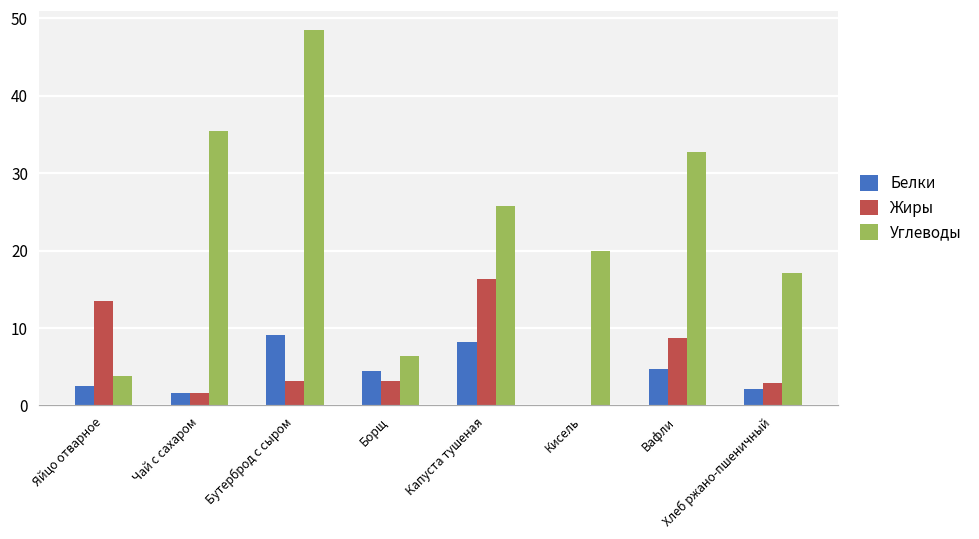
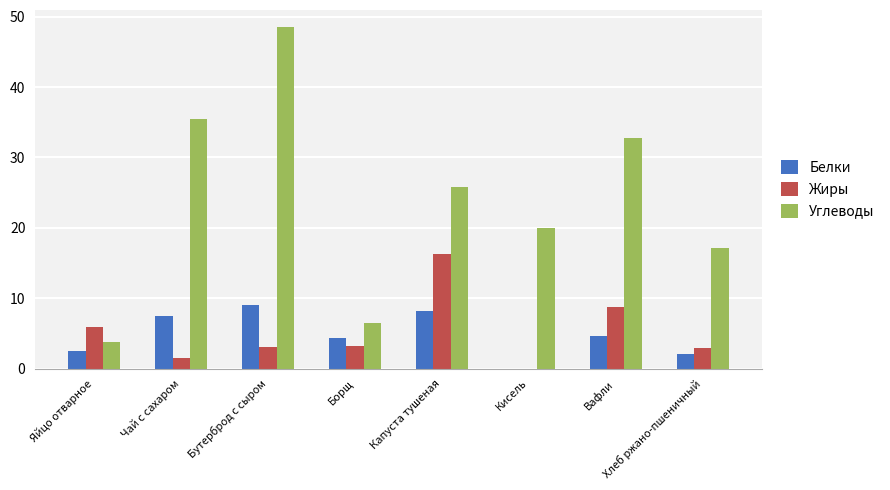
  {
    "Белки": {
      "Яйцо отварное": 3,
-     "Чай с сахаром": 2,
+     "Чай с сахаром": 7,
      "Бутерброд с сыром": 9,
      "Борщ": 4,
      "Капуста тушеная": 8,
      "Кисель": 0,
      "Вафли": 5,
      "Хлеб ржано-пшеничный": 2
    },
    "Жиры": {
-     "Яйцо отварное": 14,
+     "Яйцо отварное": 6,
      "Чай с сахаром": 2,
      "Бутерброд с сыром": 3,
      "Борщ": 3,
      "Капуста тушеная": 16,
      "Кисель": 0,
      "Вафли": 9,
      "Хлеб ржано-пшеничный": 3
    },
    "Углеводы": {
      "Яйцо отварное": 4,
      "Чай с сахаром": 35,
      "Бутерброд с сыром": 49,
      "Борщ": 6,
      "Капуста тушеная": 26,
      "Кисель": 20,
      "Вафли": 33,
      "Хлеб ржано-пшеничный": 17
    }
  }
